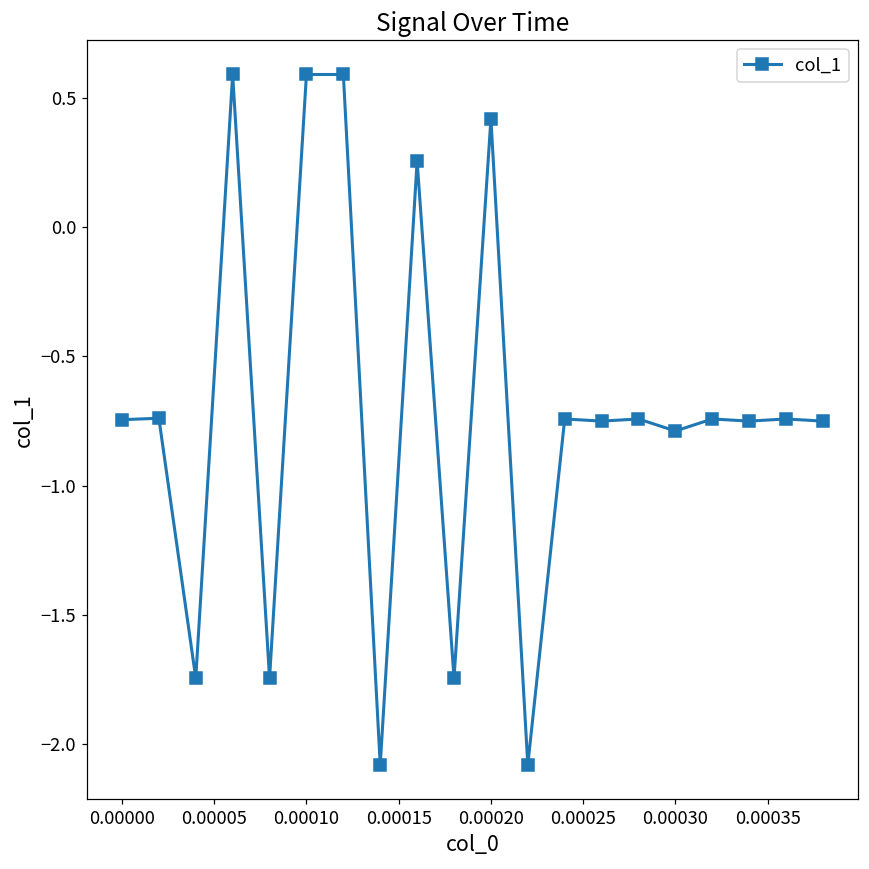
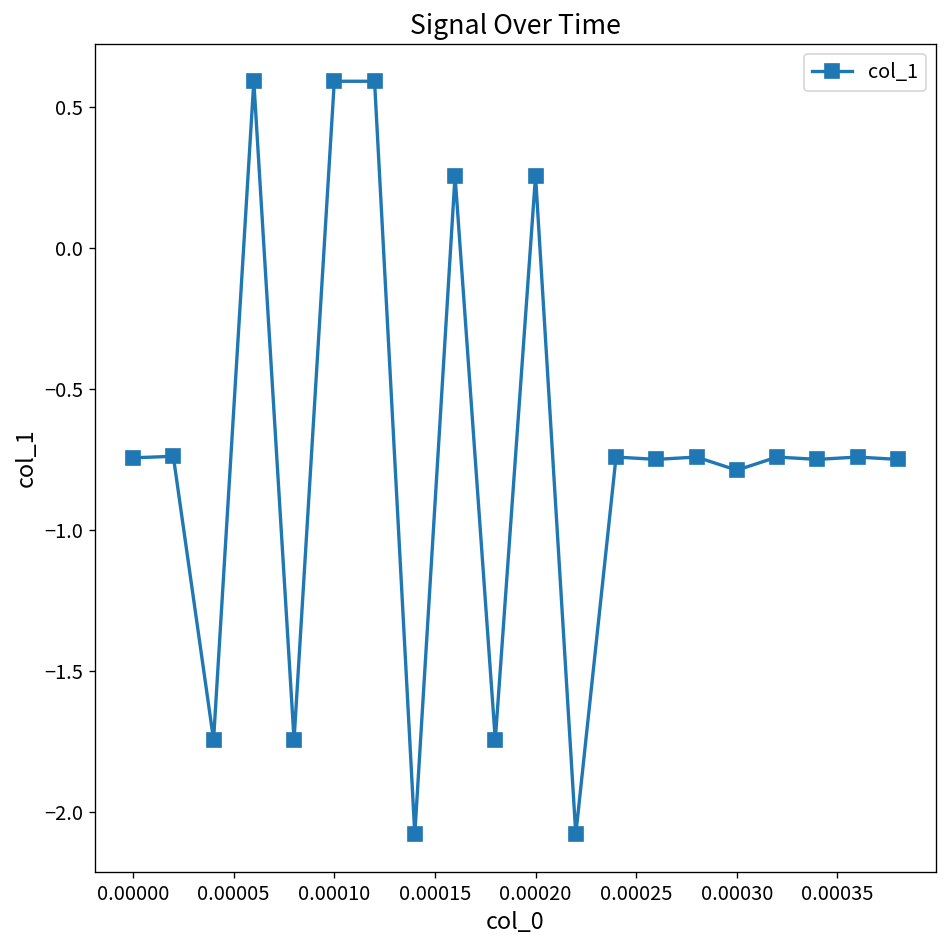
  {
    "0.00000": -0.74,
    "0.00010": 0.59,
-   "0.00020": 0.42,
+   "0.00020": 0.26,
    "0.00030": -0.79
  }
